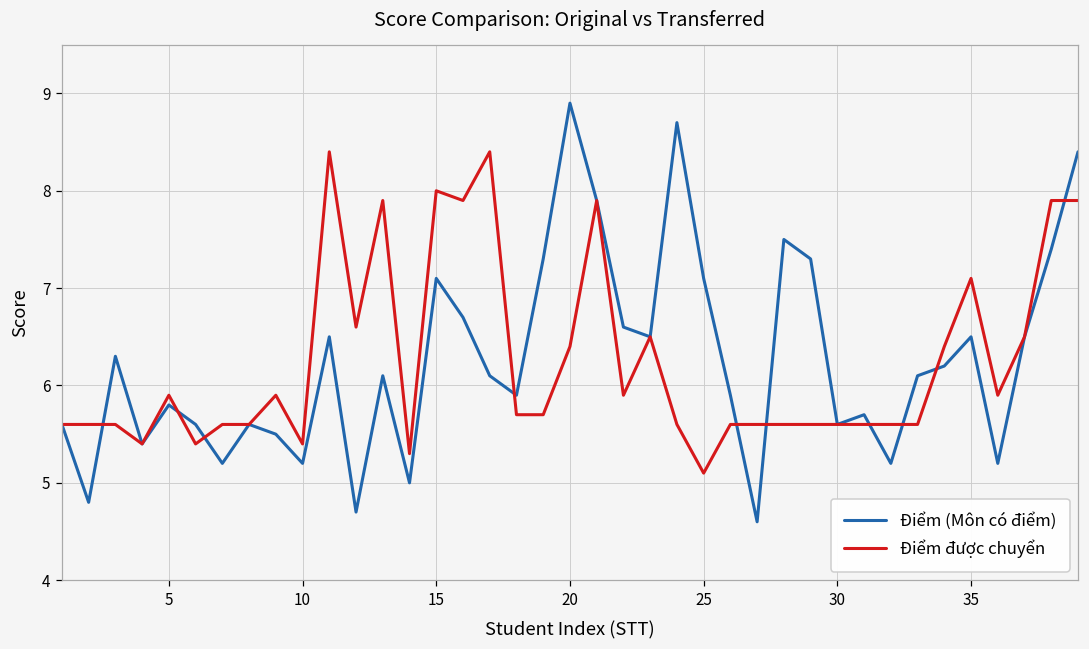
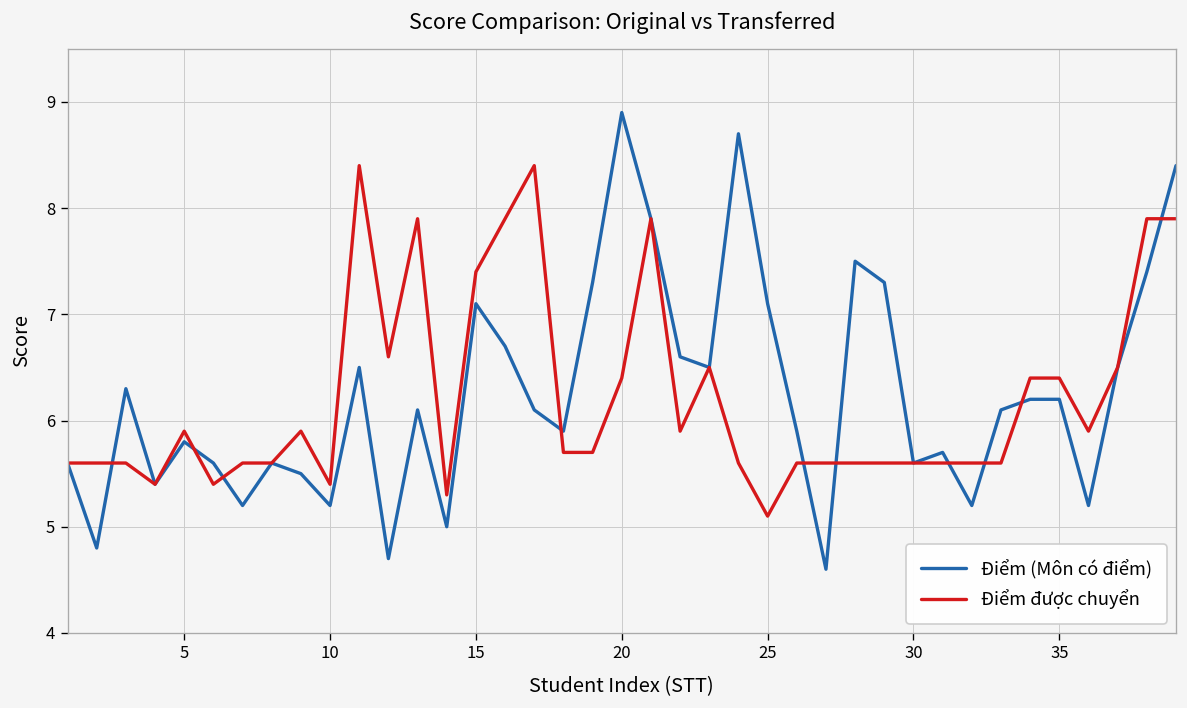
  {
    "Điểm (Môn có điểm)": {
      "5": 5.8,
      "10": 5.2,
      "15": 7.1,
      "20": 8.9,
      "25": 7.1,
-     "35": 6.5
+     "35": 6.2
    },
    "Điểm được chuyển": {
      "5": 5.9,
      "10": 5.4,
-     "15": 8.0,
+     "15": 7.4,
      "20": 6.4,
      "25": 5.1,
-     "35": 7.1
+     "35": 6.4
    }
  }
